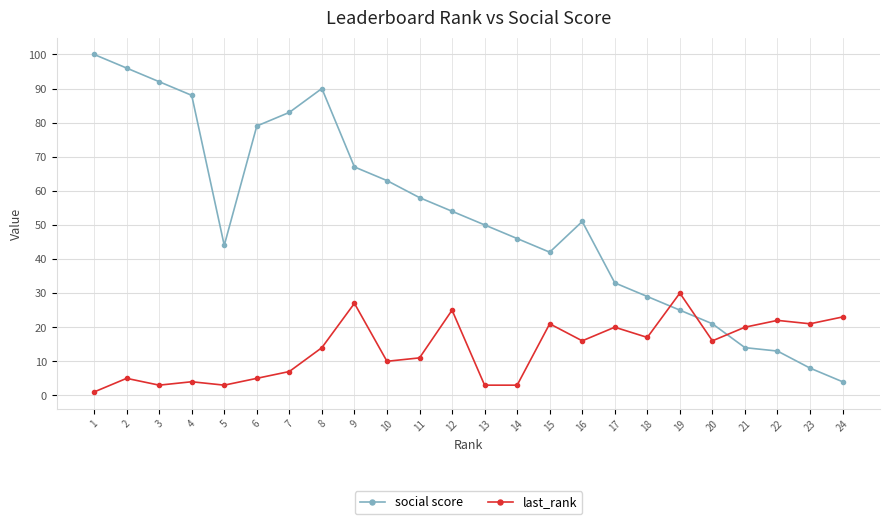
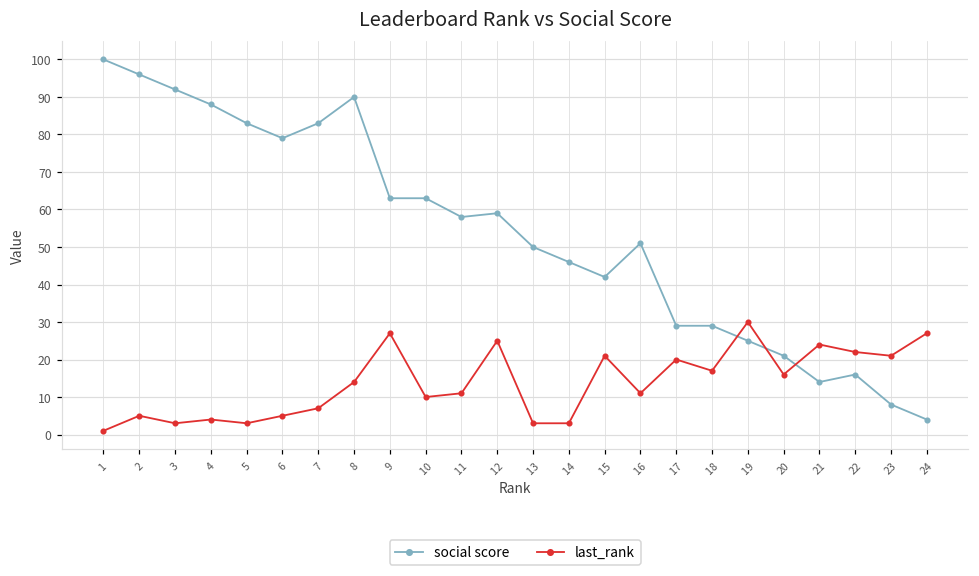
  {
    "social score": {
      "1": 100,
      "2": 96,
      "3": 92,
      "4": 88,
-     "5": 44,
+     "5": 83,
      "6": 79,
      "7": 83,
      "8": 90,
-     "9": 67,
+     "9": 63,
      "10": 63,
      "11": 58,
-     "12": 54,
+     "12": 59,
      "13": 50,
      "14": 46,
      "15": 42,
      "16": 51,
-     "17": 33,
+     "17": 29,
      "18": 29,
      "19": 25,
      "20": 21,
      "21": 14,
-     "22": 13,
+     "22": 16,
      "23": 8,
      "24": 4
    },
    "last_rank": {
      "1": 1,
      "2": 5,
      "3": 3,
      "4": 4,
      "5": 3,
      "6": 5,
      "7": 7,
      "8": 14,
      "9": 27,
      "10": 10,
      "11": 11,
      "12": 25,
      "13": 3,
      "14": 3,
      "15": 21,
-     "16": 16,
+     "16": 11,
      "17": 20,
      "18": 17,
      "19": 30,
      "20": 16,
-     "21": 20,
+     "21": 24,
      "22": 22,
      "23": 21,
-     "24": 23
+     "24": 27
    }
  }
